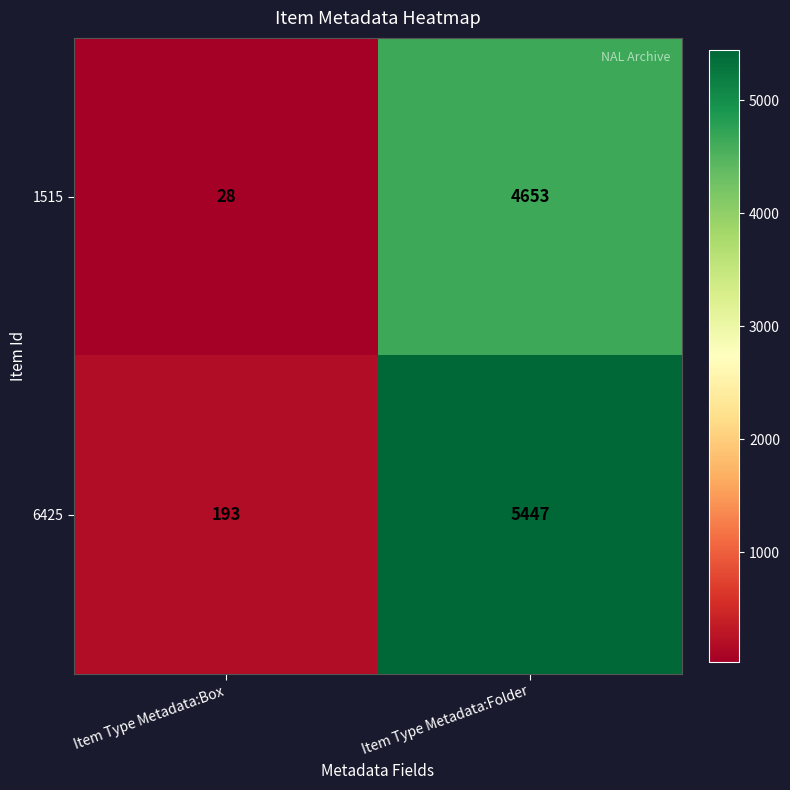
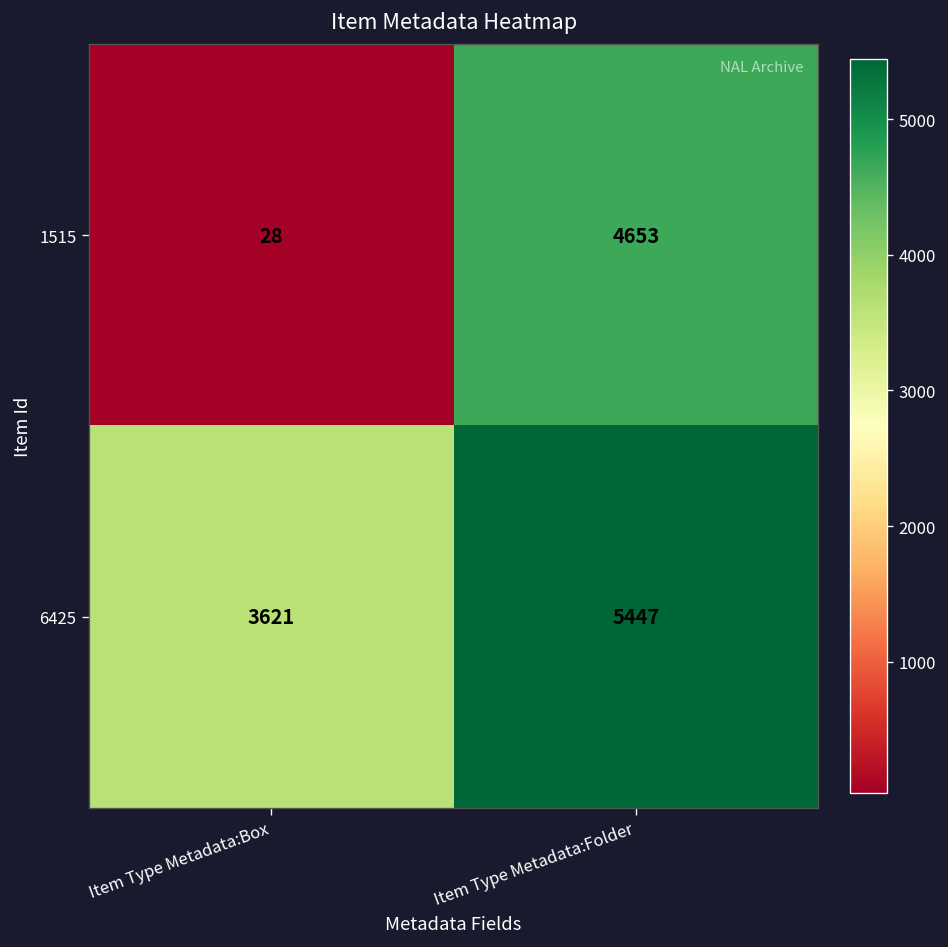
  {
    "1515": {
      "Item Type Metadata:Box": 28
    },
    "6425": {
-     "Item Type Metadata:Box": 193,
+     "Item Type Metadata:Box": 3621,
      "Item Type Metadata:Folder": 5447
    }
  }
